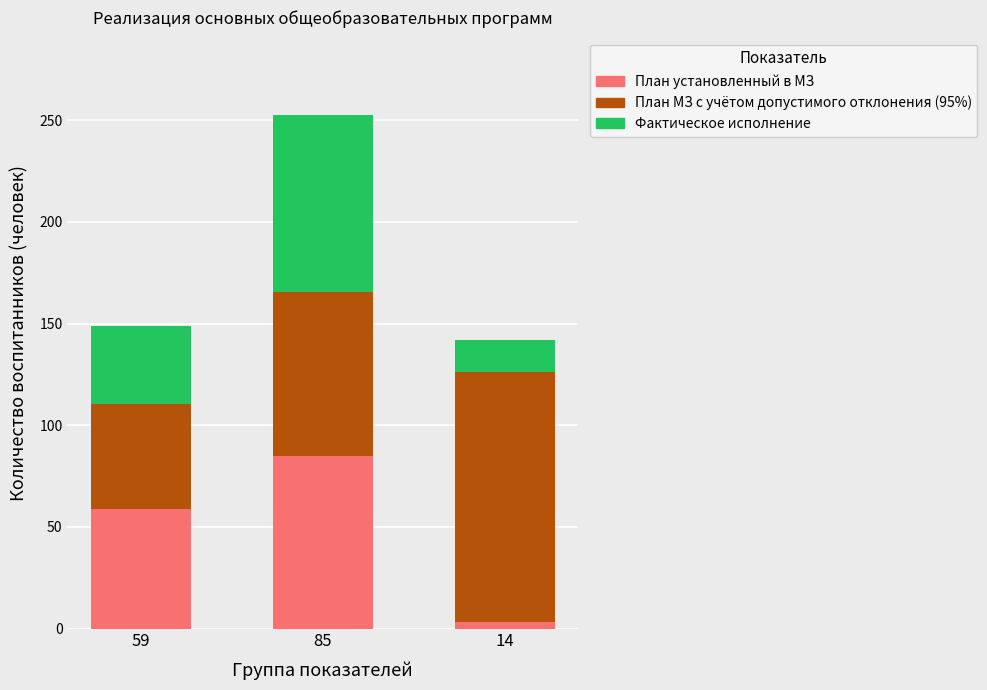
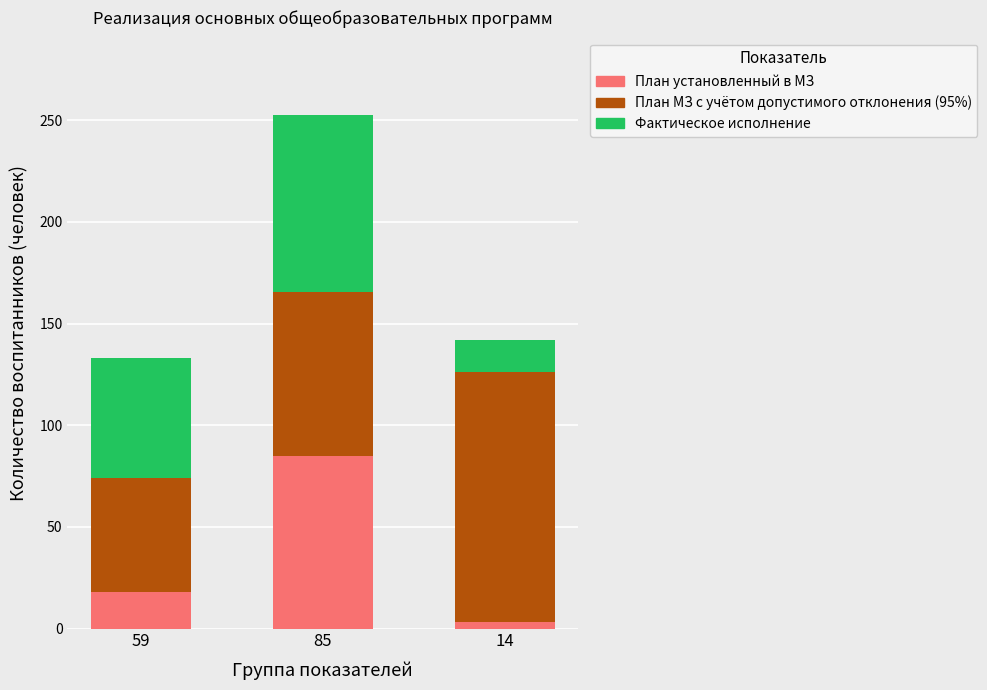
  {
    "План установленный в МЗ": {
-     "59": 59,
+     "59": 18,
      "85": 85,
      "14": 3
    },
    "План МЗ с учётом допустимого отклонения (95%)": {
-     "59": 52,
+     "59": 56,
      "85": 81,
      "14": 123
    },
    "Фактическое исполнение": {
-     "59": 38,
+     "59": 59,
      "85": 87,
      "14": 16
    }
  }
